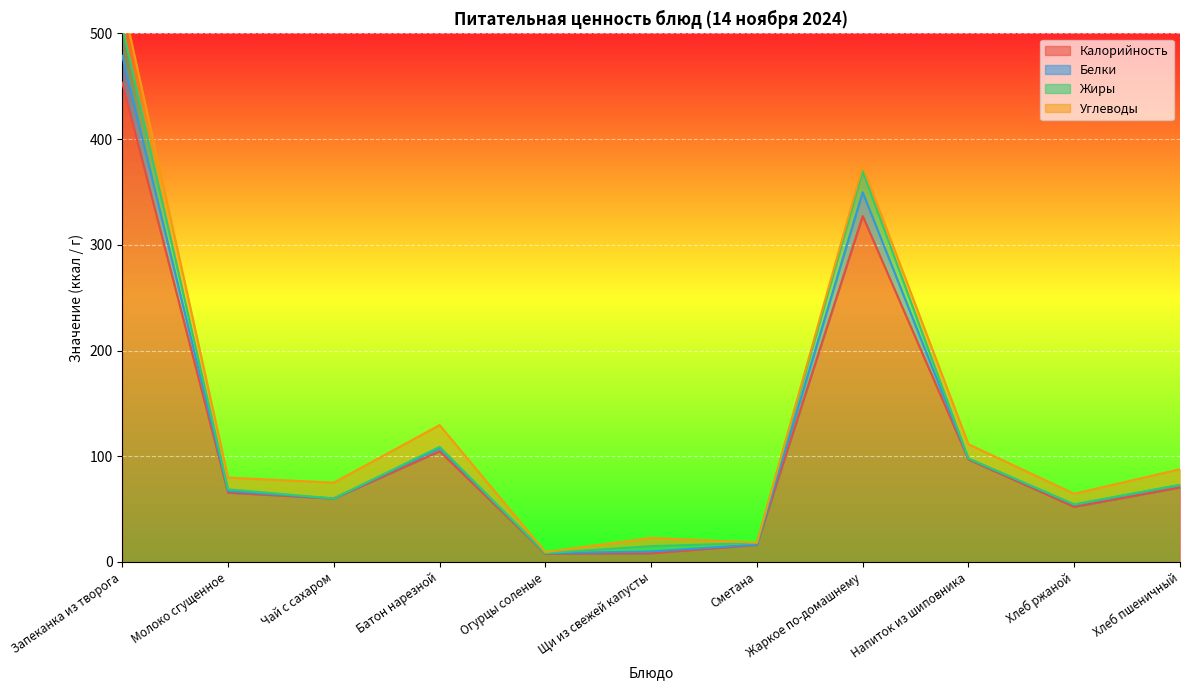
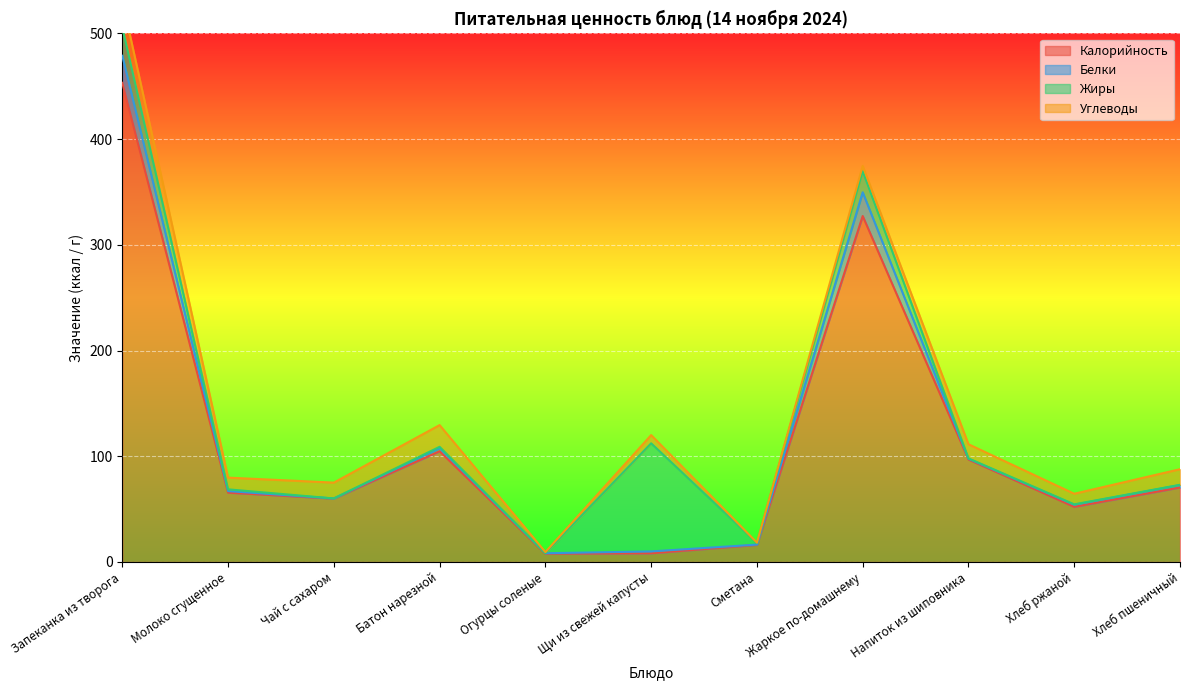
  {
    "Калорийность": {
      "Запеканка из творога": 453,
      "Батон нарезной": 105,
      "Жаркое по-домашнему": 327
    },
    "Белки": {
      "Запеканка из творога": 26,
      "Жаркое по-домашнему": 22
    },
    "Жиры": {
-     "Щи из свежей капусты": 5,
+     "Щи из свежей капусты": 102,
      "Жаркое по-домашнему": 20
    },
    "Углеводы": {
      "Молоко сгущенное": 11,
      "Чай с сахаром": 15,
      "Батон нарезной": 21,
      "Щи из свежей капусты": 8,
      "Жаркое по-домашнему": 5,
      "Напиток из шиповника": 13,
      "Хлеб ржаной": 10,
      "Хлеб пшеничный": 15
    }
  }
